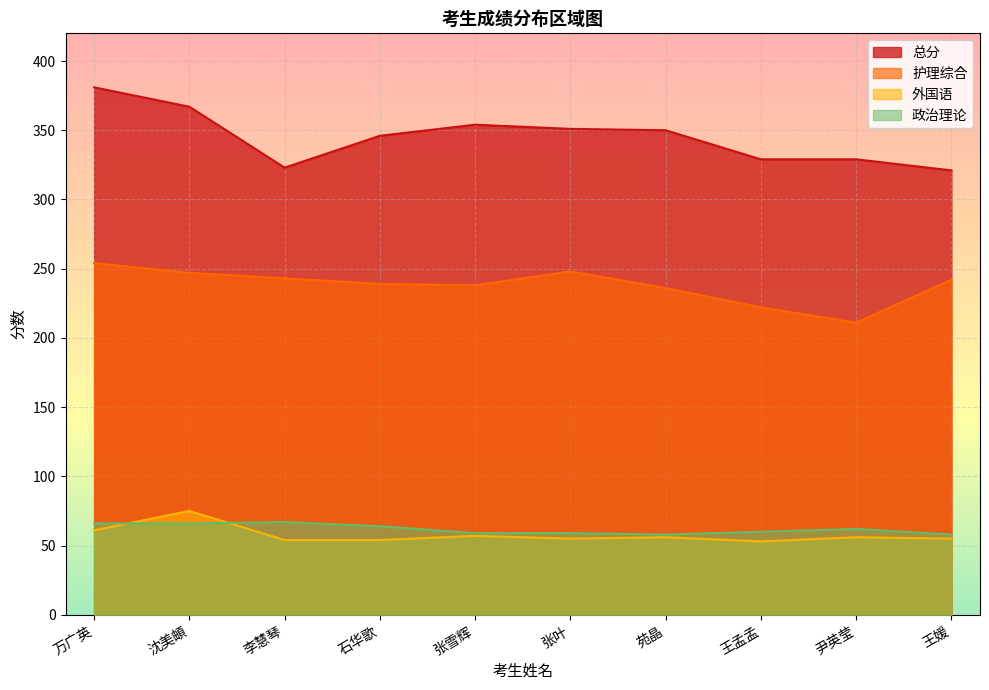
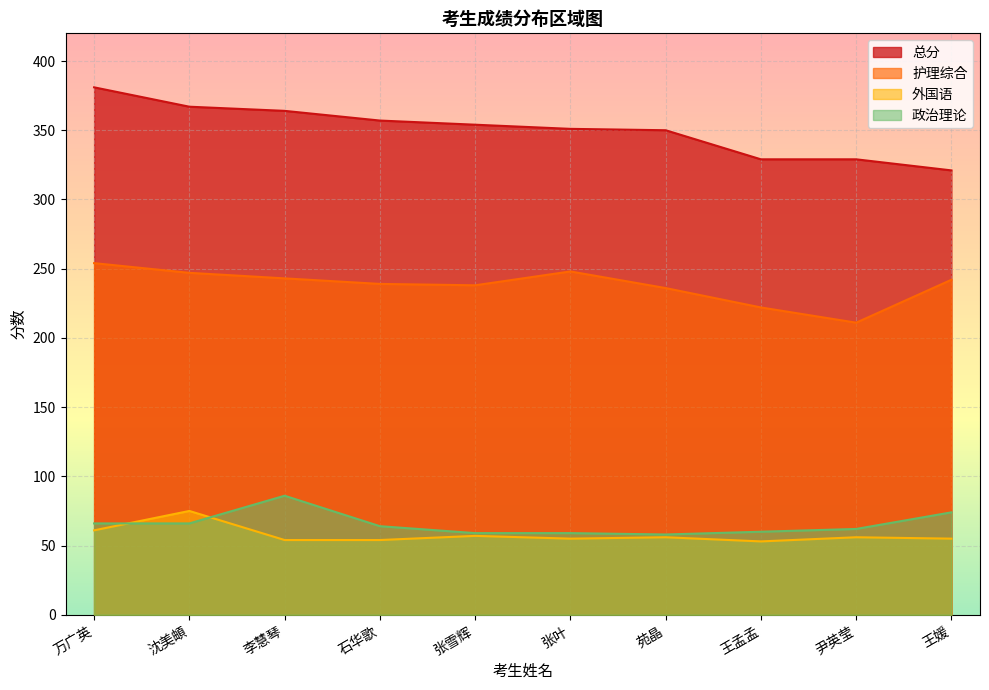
  {
    "总分": {
      "万广英": 381,
      "沈美頔": 367,
-     "李慧琴": 323,
-     "石华歌": 346,
+     "李慧琴": 364,
+     "石华歌": 357,
      "张雪辉": 354,
      "张叶": 351,
      "苑晶": 350,
      "王孟孟": 329,
      "尹英莹": 329,
      "王媛": 321
    },
    "护理综合": {
      "万广英": 254,
      "沈美頔": 247,
      "李慧琴": 243,
      "石华歌": 239,
      "张雪辉": 238,
      "张叶": 248,
      "苑晶": 236,
      "王孟孟": 222,
      "尹英莹": 211,
      "王媛": 242
    },
    "外国语": {
      "万广英": 61,
      "沈美頔": 75,
      "李慧琴": 54,
      "石华歌": 54,
      "张雪辉": 57,
      "张叶": 55,
      "苑晶": 56,
      "王孟孟": 53,
      "尹英莹": 56,
      "王媛": 55
    },
    "政治理论": {
      "万广英": 66,
      "沈美頔": 66,
-     "李慧琴": 67,
+     "李慧琴": 86,
      "石华歌": 64,
      "张雪辉": 59,
      "张叶": 59,
      "苑晶": 58,
      "王孟孟": 60,
      "尹英莹": 62,
-     "王媛": 58
+     "王媛": 74
    }
  }
